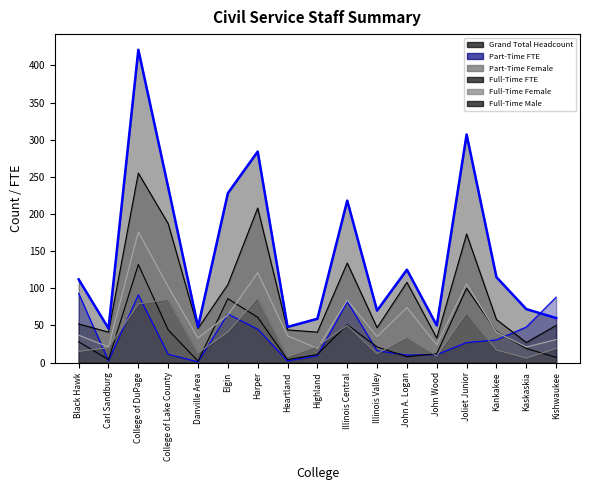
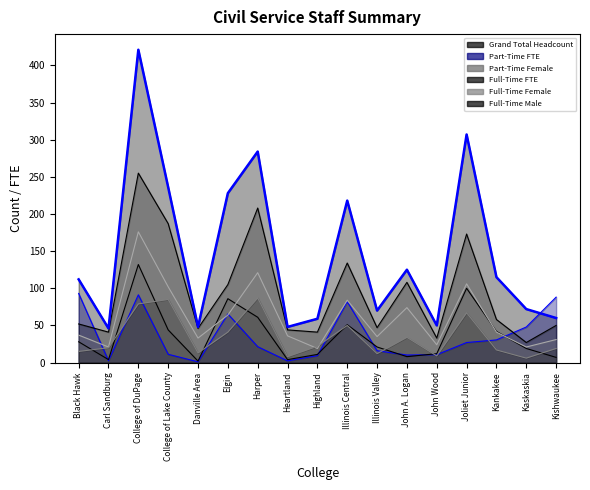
  {
    "Part-Time FTE": {
      "Black Hawk": 90,
      "College of DuPage": 90,
      "College of Lake County": 10,
-     "Harper": 50,
+     "Harper": 20,
      "Illinois Valley": 20,
      "Joliet Junior": 30,
      "Kankakee": 30,
      "Kaskaskia": 50,
      "Kishwaukee": 90
    }
  }
